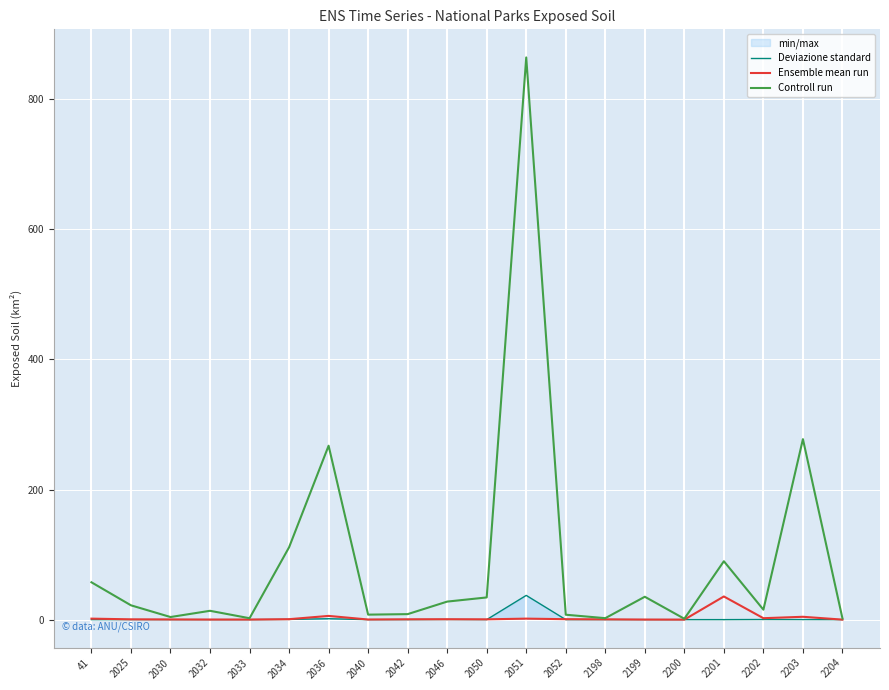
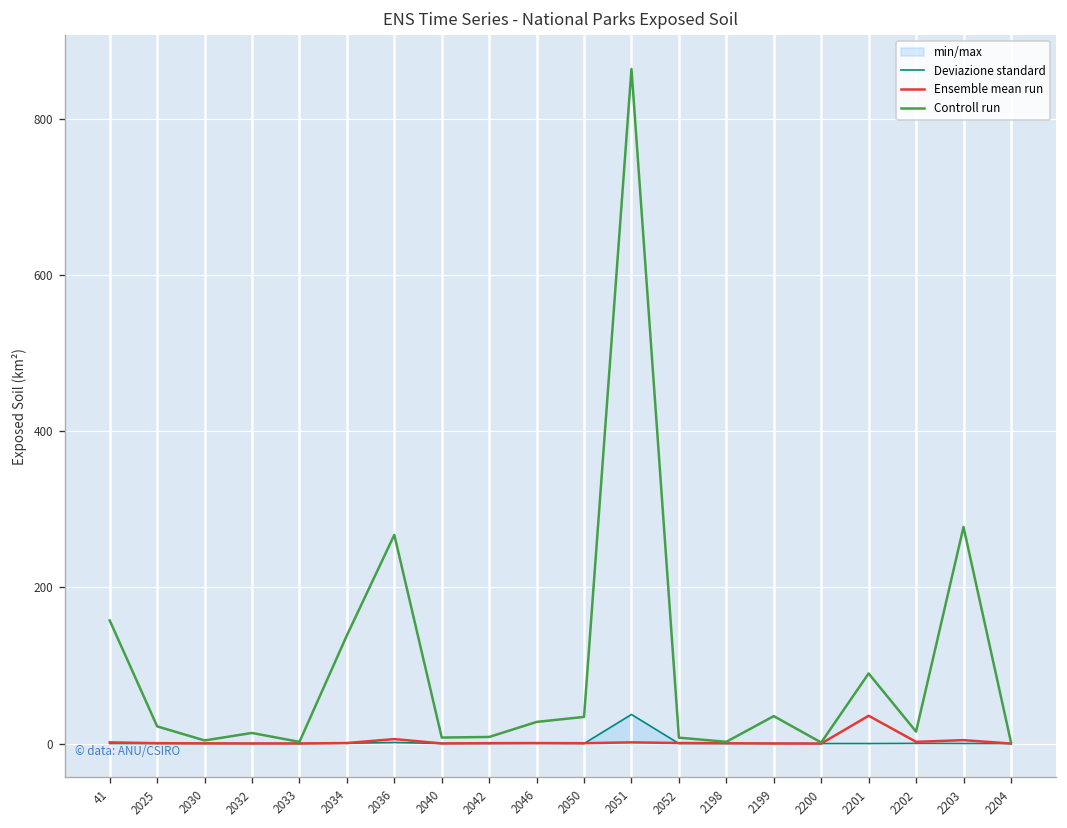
  {
    "min/max": {
      "2036": 0,
      "2051": 40,
      "2201": 0,
      "2203": 0
    },
    "Ensemble mean run": {
      "2036": 10,
      "2051": 0,
      "2201": 40,
      "2203": 0
    },
    "Controll run": {
-     "41": 60,
+     "41": 160,
      "2025": 20,
      "2032": 10,
-     "2034": 110,
+     "2034": 140,
      "2036": 270,
      "2040": 10,
      "2042": 10,
      "2046": 30,
      "2050": 30,
      "2051": 860,
      "2052": 10,
      "2199": 40,
      "2201": 90,
      "2202": 20,
      "2203": 280
    }
  }
